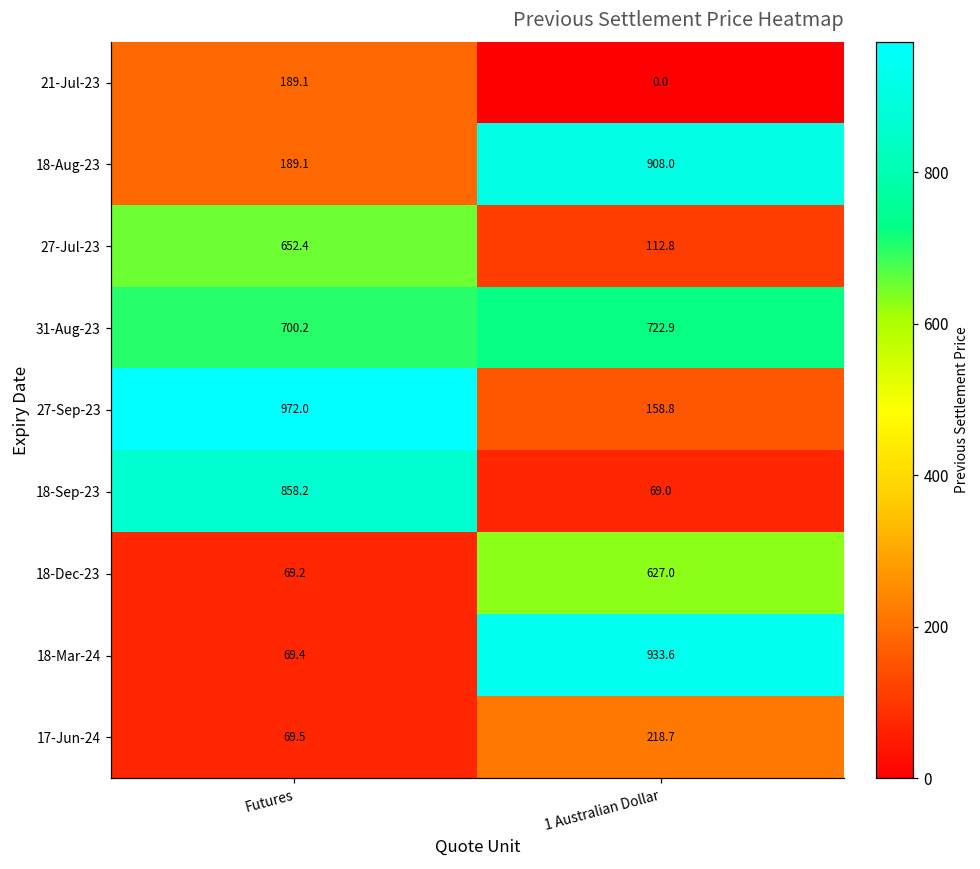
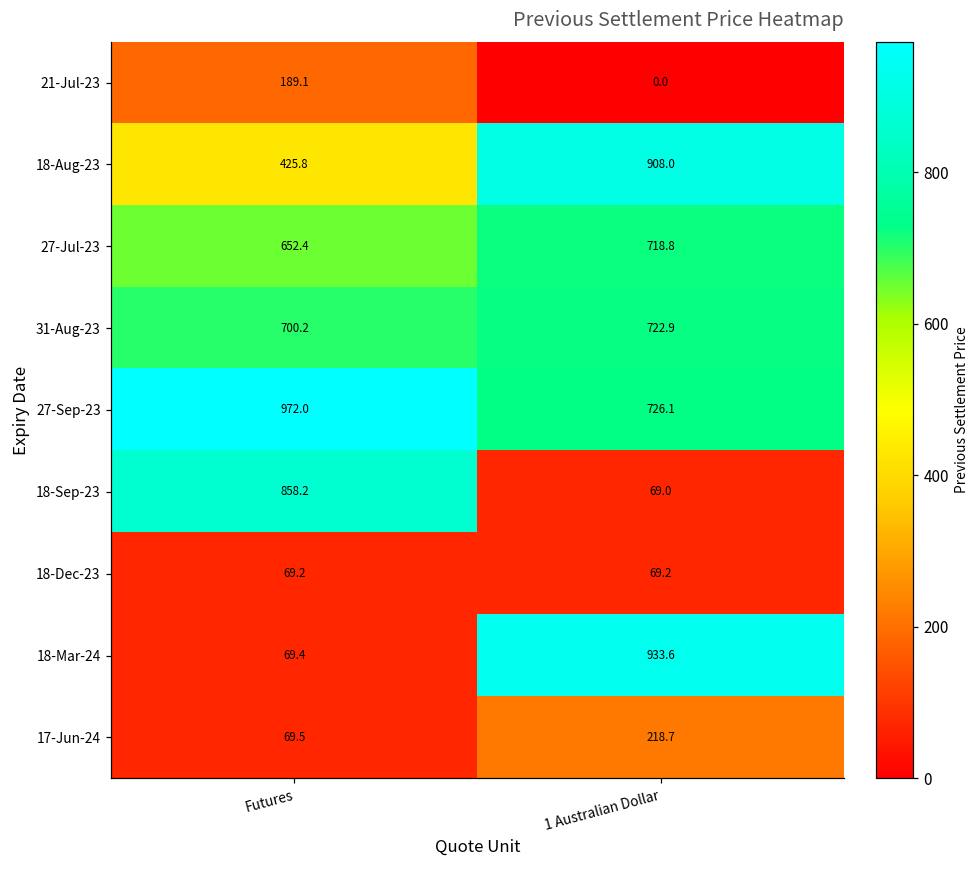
  {
    "21-Jul-23": {
      "Futures": 189.1,
      "1 Australian Dollar": 0.0
    },
    "18-Aug-23": {
-     "Futures": 189.1,
+     "Futures": 425.8,
      "1 Australian Dollar": 908.0
    },
    "27-Jul-23": {
      "Futures": 652.4,
-     "1 Australian Dollar": 112.8
+     "1 Australian Dollar": 718.8
    },
    "31-Aug-23": {
      "Futures": 700.2,
      "1 Australian Dollar": 722.9
    },
    "27-Sep-23": {
      "Futures": 972.0,
-     "1 Australian Dollar": 158.8
+     "1 Australian Dollar": 726.1
    },
    "18-Sep-23": {
      "Futures": 858.2,
      "1 Australian Dollar": 69.0
    },
    "18-Dec-23": {
      "Futures": 69.2,
-     "1 Australian Dollar": 627.0
+     "1 Australian Dollar": 69.2
    },
    "18-Mar-24": {
      "Futures": 69.4,
      "1 Australian Dollar": 933.6
    },
    "17-Jun-24": {
      "Futures": 69.5,
      "1 Australian Dollar": 218.7
    }
  }
